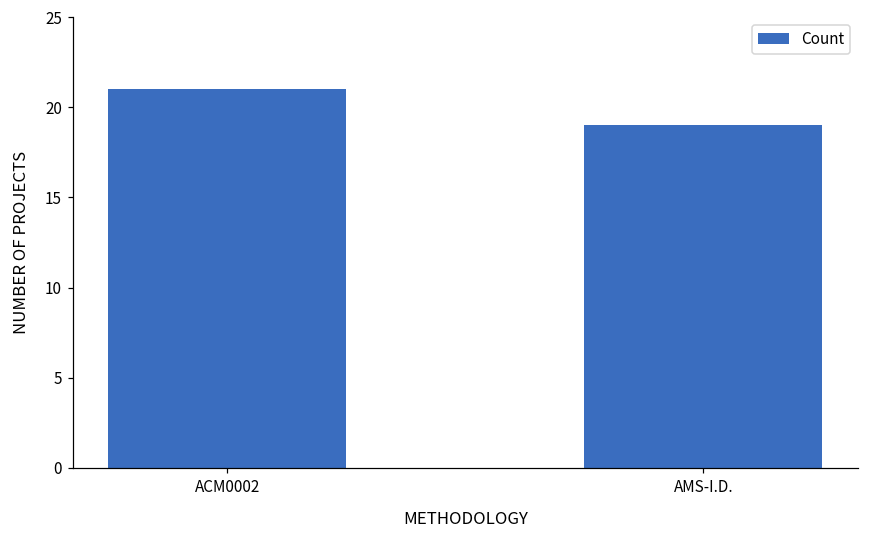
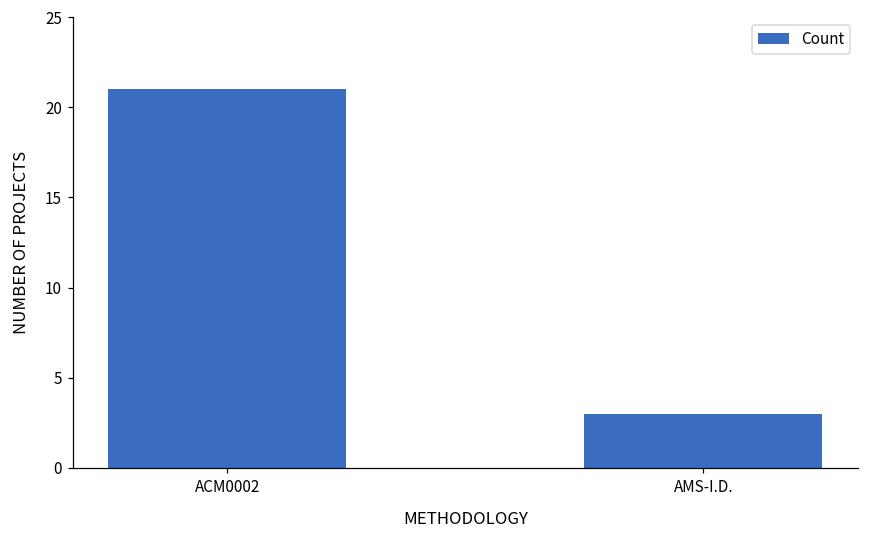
  {
    "ACM0002": 21,
-   "AMS-I.D.": 19
+   "AMS-I.D.": 3
  }
